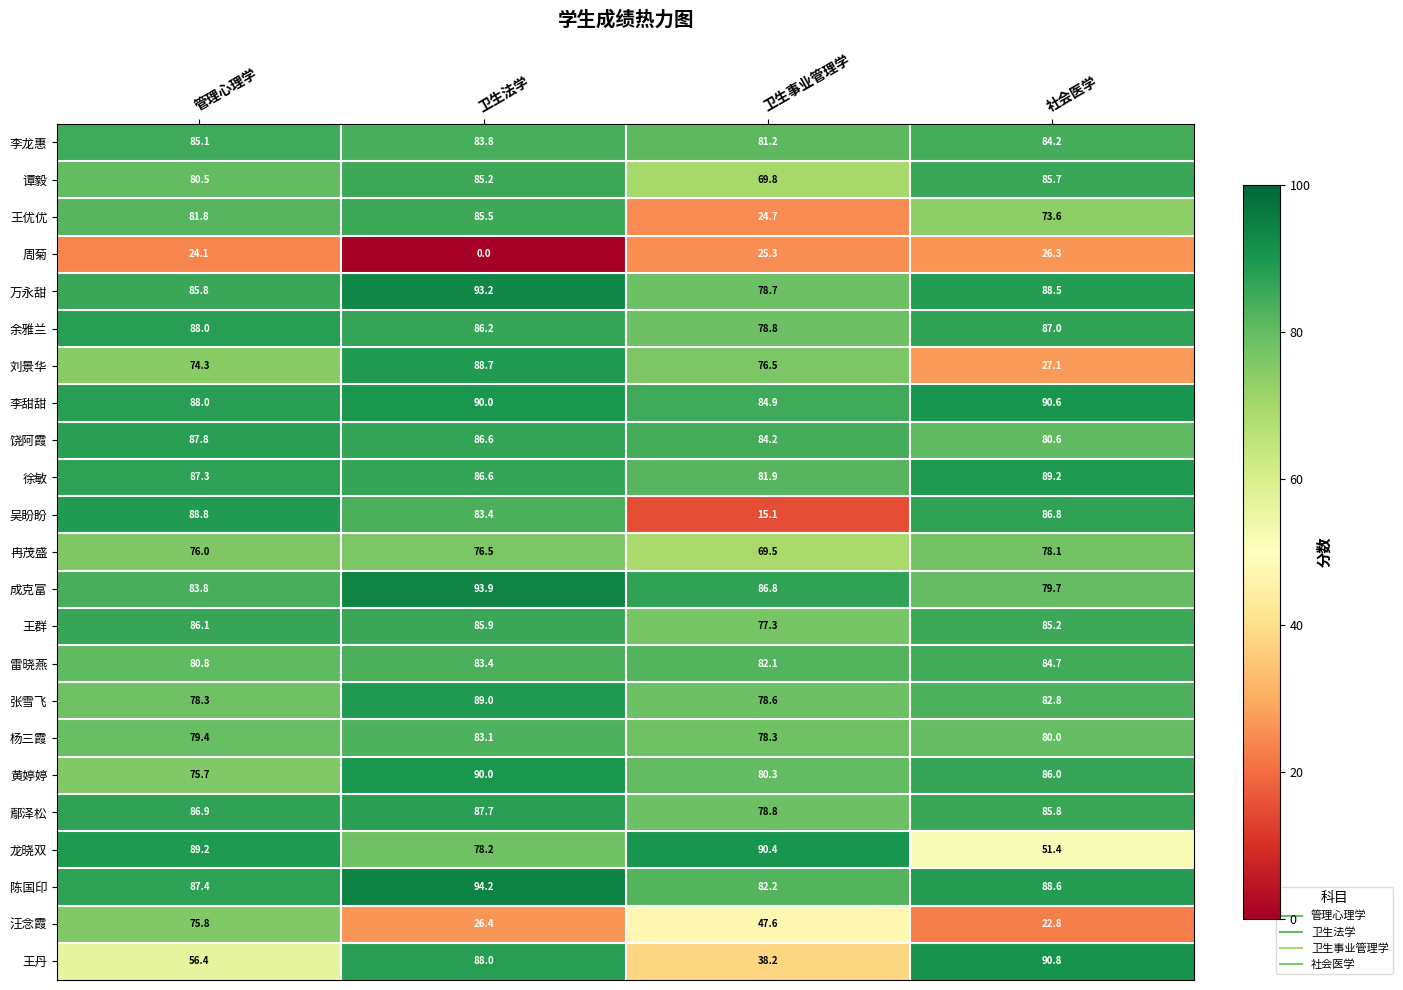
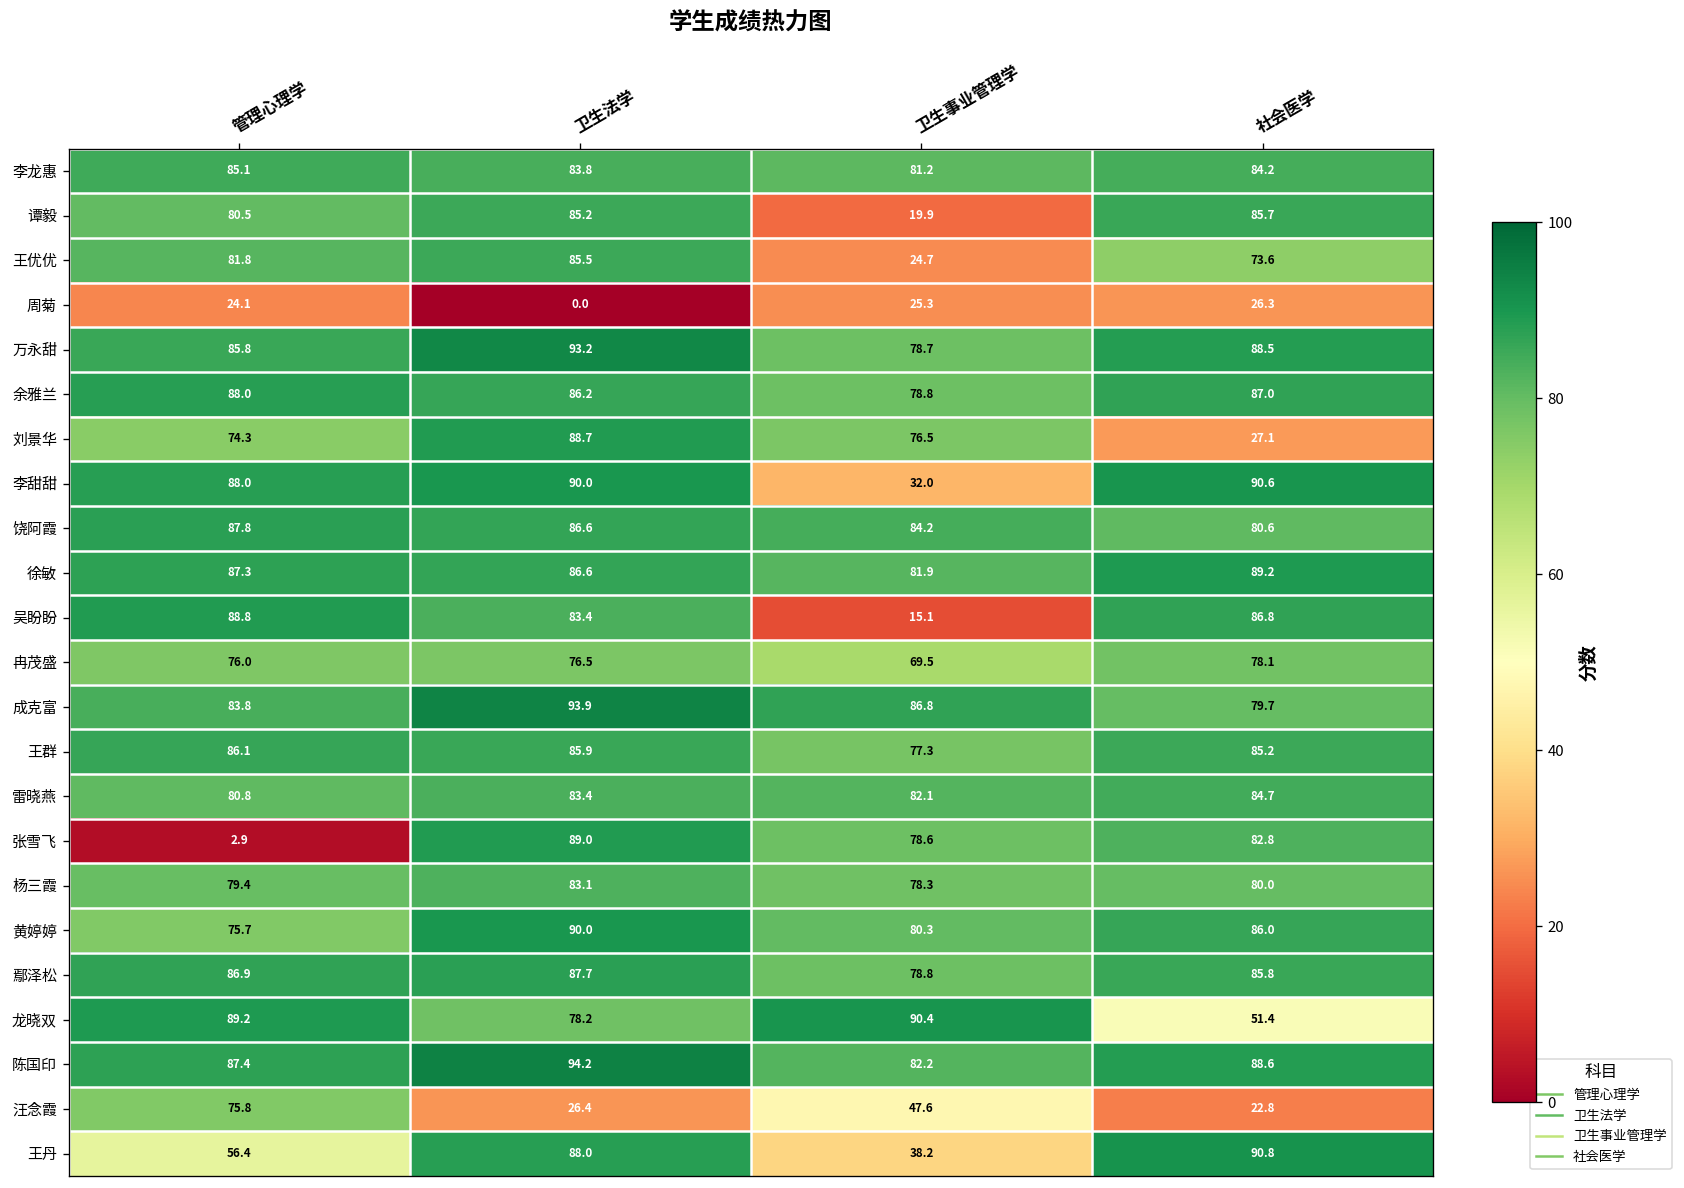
  {
    "李龙惠": {
      "管理心理学": 85.1,
      "卫生法学": 83.8,
      "卫生事业管理学": 81.2,
      "社会医学": 84.2
    },
    "谭毅": {
      "管理心理学": 80.5,
      "卫生法学": 85.2,
-     "卫生事业管理学": 69.8,
+     "卫生事业管理学": 19.9,
      "社会医学": 85.7
    },
    "王优优": {
      "管理心理学": 81.8,
      "卫生法学": 85.5,
      "卫生事业管理学": 24.7,
      "社会医学": 73.6
    },
    "周菊": {
      "管理心理学": 24.1,
      "卫生法学": 0.0,
      "卫生事业管理学": 25.3,
      "社会医学": 26.3
    },
    "万永甜": {
      "管理心理学": 85.8,
      "卫生法学": 93.2,
      "卫生事业管理学": 78.7,
      "社会医学": 88.5
    },
    "余雅兰": {
      "管理心理学": 88.0,
      "卫生法学": 86.2,
      "卫生事业管理学": 78.8,
      "社会医学": 87.0
    },
    "刘景华": {
      "管理心理学": 74.3,
      "卫生法学": 88.7,
      "卫生事业管理学": 76.5,
      "社会医学": 27.1
    },
    "李甜甜": {
      "管理心理学": 88.0,
      "卫生法学": 90.0,
-     "卫生事业管理学": 84.9,
+     "卫生事业管理学": 32.0,
      "社会医学": 90.6
    },
    "饶阿霞": {
      "管理心理学": 87.8,
      "卫生法学": 86.6,
      "卫生事业管理学": 84.2,
      "社会医学": 80.6
    },
    "徐敏": {
      "管理心理学": 87.3,
      "卫生法学": 86.6,
      "卫生事业管理学": 81.9,
      "社会医学": 89.2
    },
    "吴盼盼": {
      "管理心理学": 88.8,
      "卫生法学": 83.4,
      "卫生事业管理学": 15.1,
      "社会医学": 86.8
    },
    "冉茂盛": {
      "管理心理学": 76.0,
      "卫生法学": 76.5,
      "卫生事业管理学": 69.5,
      "社会医学": 78.1
    },
    "成克富": {
      "管理心理学": 83.8,
      "卫生法学": 93.9,
      "卫生事业管理学": 86.8,
      "社会医学": 79.7
    },
    "王群": {
      "管理心理学": 86.1,
      "卫生法学": 85.9,
      "卫生事业管理学": 77.3,
      "社会医学": 85.2
    },
    "雷晓燕": {
      "管理心理学": 80.8,
      "卫生法学": 83.4,
      "卫生事业管理学": 82.1,
      "社会医学": 84.7
    },
    "张雪飞": {
-     "管理心理学": 78.3,
+     "管理心理学": 2.9,
      "卫生法学": 89.0,
      "卫生事业管理学": 78.6,
      "社会医学": 82.8
    },
    "杨三霞": {
      "管理心理学": 79.4,
      "卫生法学": 83.1,
      "卫生事业管理学": 78.3,
      "社会医学": 80.0
    },
    "黄婷婷": {
      "管理心理学": 75.7,
      "卫生法学": 90.0,
      "卫生事业管理学": 80.3,
      "社会医学": 86.0
    },
    "鄢泽松": {
      "管理心理学": 86.9,
      "卫生法学": 87.7,
      "卫生事业管理学": 78.8,
      "社会医学": 85.8
    },
    "龙晓双": {
      "管理心理学": 89.2,
      "卫生法学": 78.2,
      "卫生事业管理学": 90.4,
      "社会医学": 51.4
    },
    "陈国印": {
      "管理心理学": 87.4,
      "卫生法学": 94.2,
      "卫生事业管理学": 82.2,
      "社会医学": 88.6
    },
    "汪念霞": {
      "管理心理学": 75.8,
      "卫生法学": 26.4,
      "卫生事业管理学": 47.6,
      "社会医学": 22.8
    },
    "王丹": {
      "管理心理学": 56.4,
      "卫生法学": 88.0,
      "卫生事业管理学": 38.2,
      "社会医学": 90.8
    }
  }
